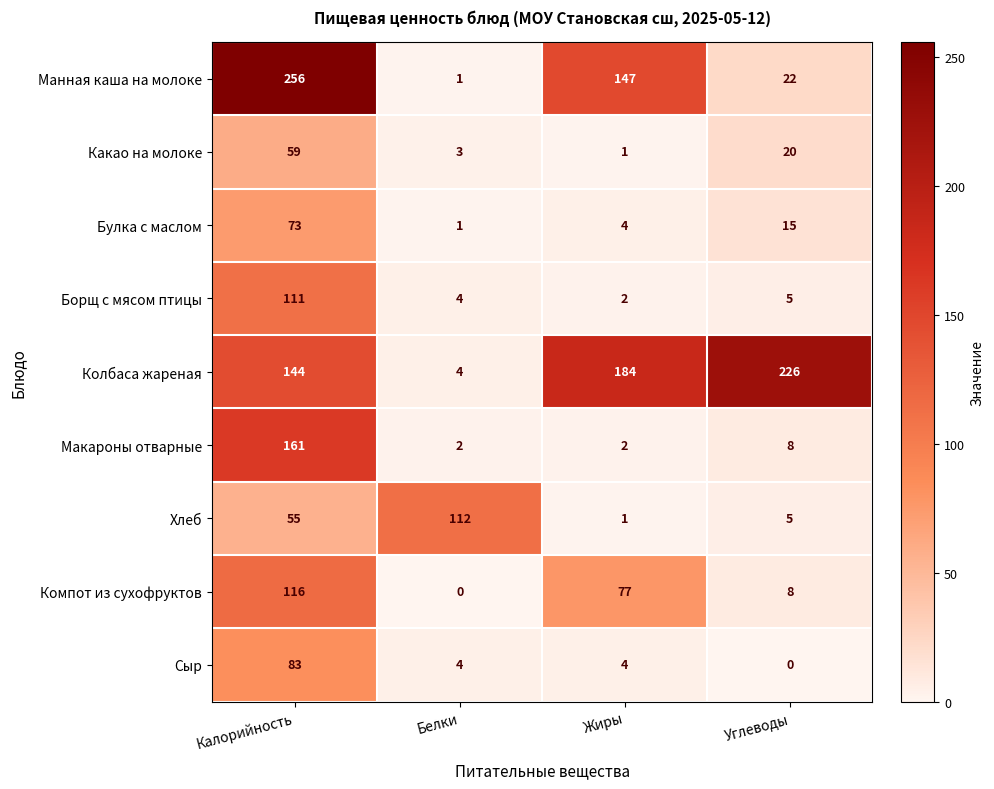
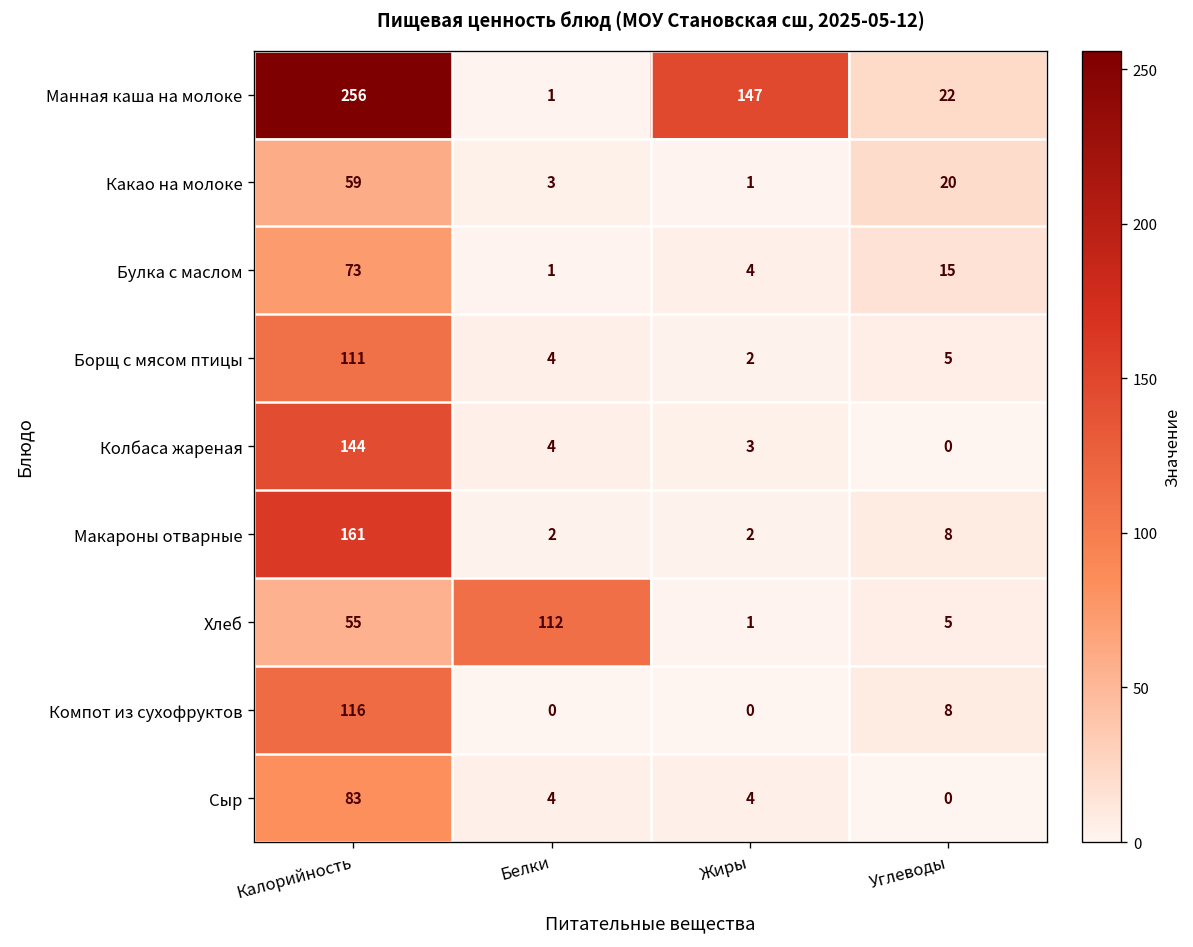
  {
    "Манная каша на молоке": {
      "Калорийность": 256,
      "Белки": 1,
      "Жиры": 147,
      "Углеводы": 22
    },
    "Какао на молоке": {
      "Калорийность": 59,
      "Белки": 3,
      "Жиры": 1,
      "Углеводы": 20
    },
    "Булка с маслом": {
      "Калорийность": 73,
      "Белки": 1,
      "Жиры": 4,
      "Углеводы": 15
    },
    "Борщ с мясом птицы": {
      "Калорийность": 111,
      "Белки": 4,
      "Жиры": 2,
      "Углеводы": 5
    },
    "Колбаса жареная": {
      "Калорийность": 144,
      "Белки": 4,
-     "Жиры": 184,
-     "Углеводы": 226
+     "Жиры": 3,
+     "Углеводы": 0
    },
    "Макароны отварные": {
      "Калорийность": 161,
      "Белки": 2,
      "Жиры": 2,
      "Углеводы": 8
    },
    "Хлеб": {
      "Калорийность": 55,
      "Белки": 112,
      "Жиры": 1,
      "Углеводы": 5
    },
    "Компот из сухофруктов": {
      "Калорийность": 116,
      "Белки": 0,
-     "Жиры": 77,
+     "Жиры": 0,
      "Углеводы": 8
    },
    "Сыр": {
      "Калорийность": 83,
      "Белки": 4,
      "Жиры": 4,
      "Углеводы": 0
    }
  }
